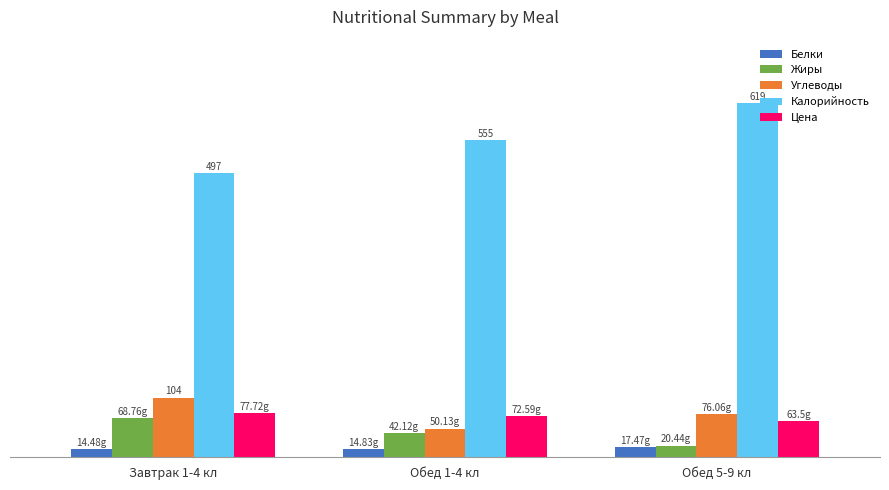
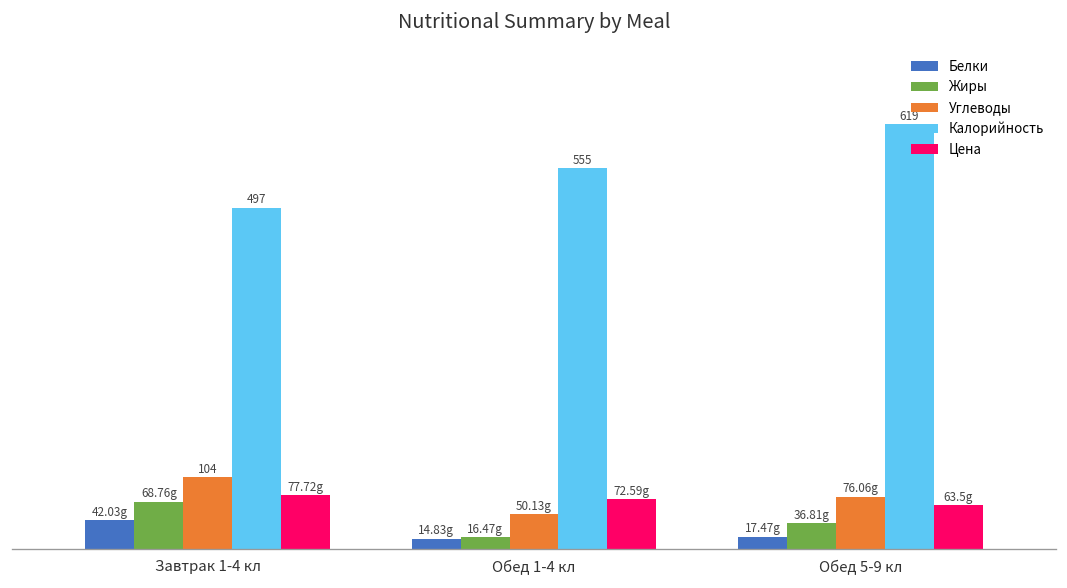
  {
    "Белки": {
-     "Завтрак 1-4 кл": "14.48g",
+     "Завтрак 1-4 кл": "42.03g",
      "Обед 1-4 кл": "14.83g",
      "Обед 5-9 кл": "17.47g"
    },
    "Жиры": {
      "Завтрак 1-4 кл": "68.76g",
-     "Обед 1-4 кл": "42.12g",
-     "Обед 5-9 кл": "20.44g"
+     "Обед 1-4 кл": "16.47g",
+     "Обед 5-9 кл": "36.81g"
    },
    "Углеводы": {
      "Завтрак 1-4 кл": "104",
      "Обед 1-4 кл": "50.13g",
      "Обед 5-9 кл": "76.06g"
    },
    "Калорийность": {
      "Завтрак 1-4 кл": "497",
      "Обед 1-4 кл": "555",
      "Обед 5-9 кл": "619"
    },
    "Цена": {
      "Завтрак 1-4 кл": "77.72g",
      "Обед 1-4 кл": "72.59g",
      "Обед 5-9 кл": "63.5g"
    }
  }
